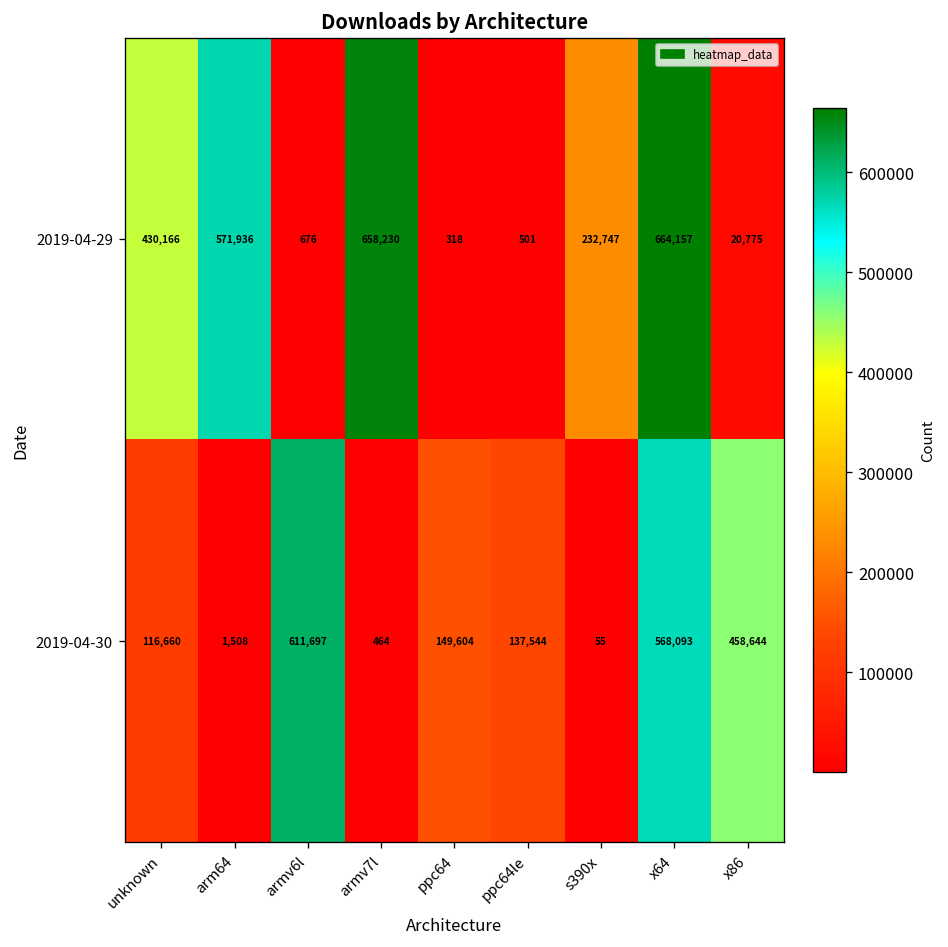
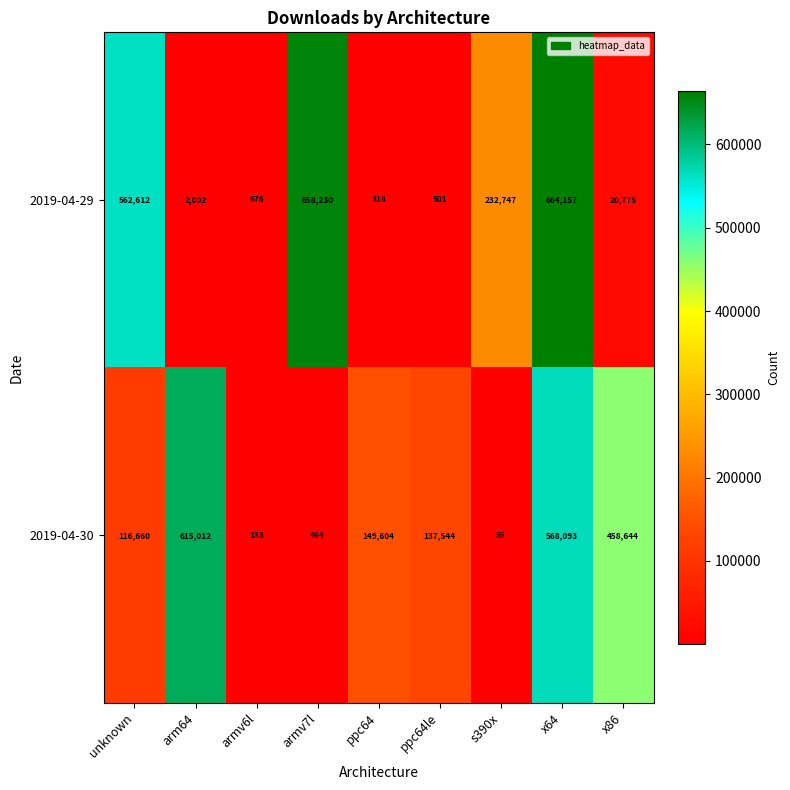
  {
    "2019-04-29": {
-     "unknown": "430,166",
-     "arm64": "571,936",
+     "unknown": "562,612",
+     "arm64": "2,002",
      "armv6l": "676",
      "armv7l": "658,230",
      "ppc64": "318",
      "ppc64le": "501",
      "s390x": "232,747",
      "x64": "664,157",
      "x86": "20,775"
    },
    "2019-04-30": {
      "unknown": "116,660",
-     "arm64": "1,508",
-     "armv6l": "611,697",
+     "arm64": "615,012",
+     "armv6l": "133",
      "armv7l": "464",
      "ppc64": "149,604",
      "ppc64le": "137,544",
      "s390x": "55",
      "x64": "568,093",
      "x86": "458,644"
    }
  }
